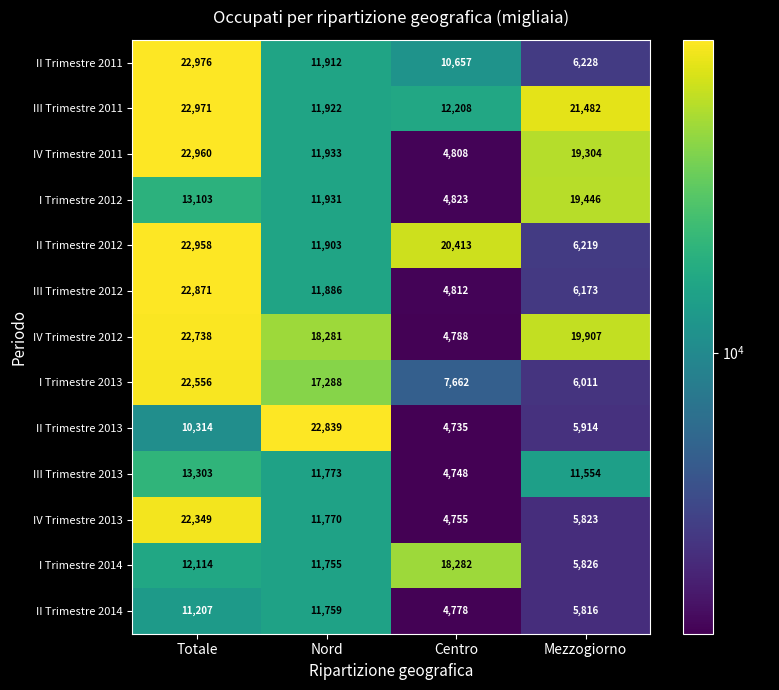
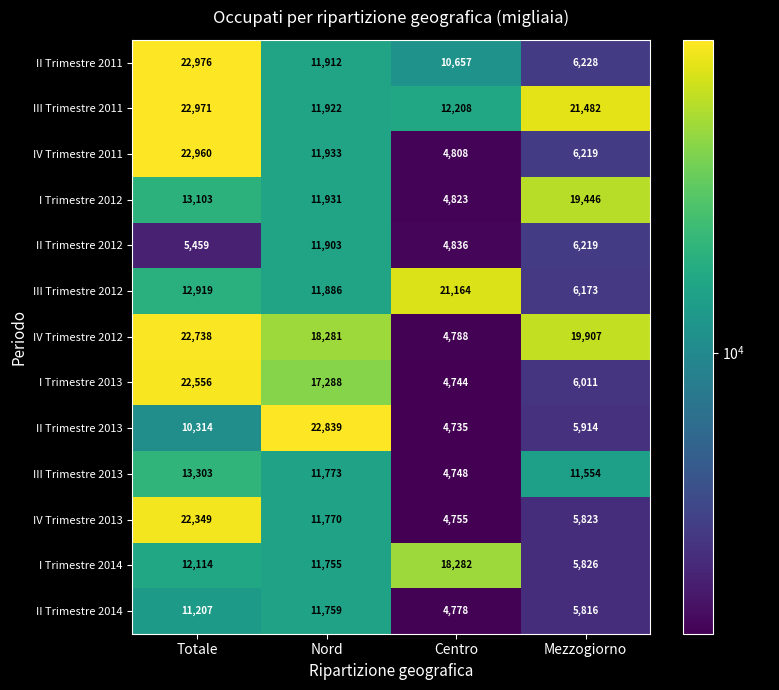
  {
    "II Trimestre 2011": {
      "Totale": "22,976",
      "Nord": "11,912",
      "Centro": "10,657",
      "Mezzogiorno": "6,228"
    },
    "III Trimestre 2011": {
      "Totale": "22,971",
      "Nord": "11,922",
      "Centro": "12,208",
      "Mezzogiorno": "21,482"
    },
    "IV Trimestre 2011": {
      "Totale": "22,960",
      "Nord": "11,933",
      "Centro": "4,808",
-     "Mezzogiorno": "19,304"
+     "Mezzogiorno": "6,219"
    },
    "I Trimestre 2012": {
      "Totale": "13,103",
      "Nord": "11,931",
      "Centro": "4,823",
      "Mezzogiorno": "19,446"
    },
    "II Trimestre 2012": {
-     "Totale": "22,958",
+     "Totale": "5,459",
      "Nord": "11,903",
-     "Centro": "20,413",
+     "Centro": "4,836",
      "Mezzogiorno": "6,219"
    },
    "III Trimestre 2012": {
-     "Totale": "22,871",
+     "Totale": "12,919",
      "Nord": "11,886",
-     "Centro": "4,812",
+     "Centro": "21,164",
      "Mezzogiorno": "6,173"
    },
    "IV Trimestre 2012": {
      "Totale": "22,738",
      "Nord": "18,281",
      "Centro": "4,788",
      "Mezzogiorno": "19,907"
    },
    "I Trimestre 2013": {
      "Totale": "22,556",
      "Nord": "17,288",
-     "Centro": "7,662",
+     "Centro": "4,744",
      "Mezzogiorno": "6,011"
    },
    "II Trimestre 2013": {
      "Totale": "10,314",
      "Nord": "22,839",
      "Centro": "4,735",
      "Mezzogiorno": "5,914"
    },
    "III Trimestre 2013": {
      "Totale": "13,303",
      "Nord": "11,773",
      "Centro": "4,748",
      "Mezzogiorno": "11,554"
    },
    "IV Trimestre 2013": {
      "Totale": "22,349",
      "Nord": "11,770",
      "Centro": "4,755",
      "Mezzogiorno": "5,823"
    },
    "I Trimestre 2014": {
      "Totale": "12,114",
      "Nord": "11,755",
      "Centro": "18,282",
      "Mezzogiorno": "5,826"
    },
    "II Trimestre 2014": {
      "Totale": "11,207",
      "Nord": "11,759",
      "Centro": "4,778",
      "Mezzogiorno": "5,816"
    }
  }
